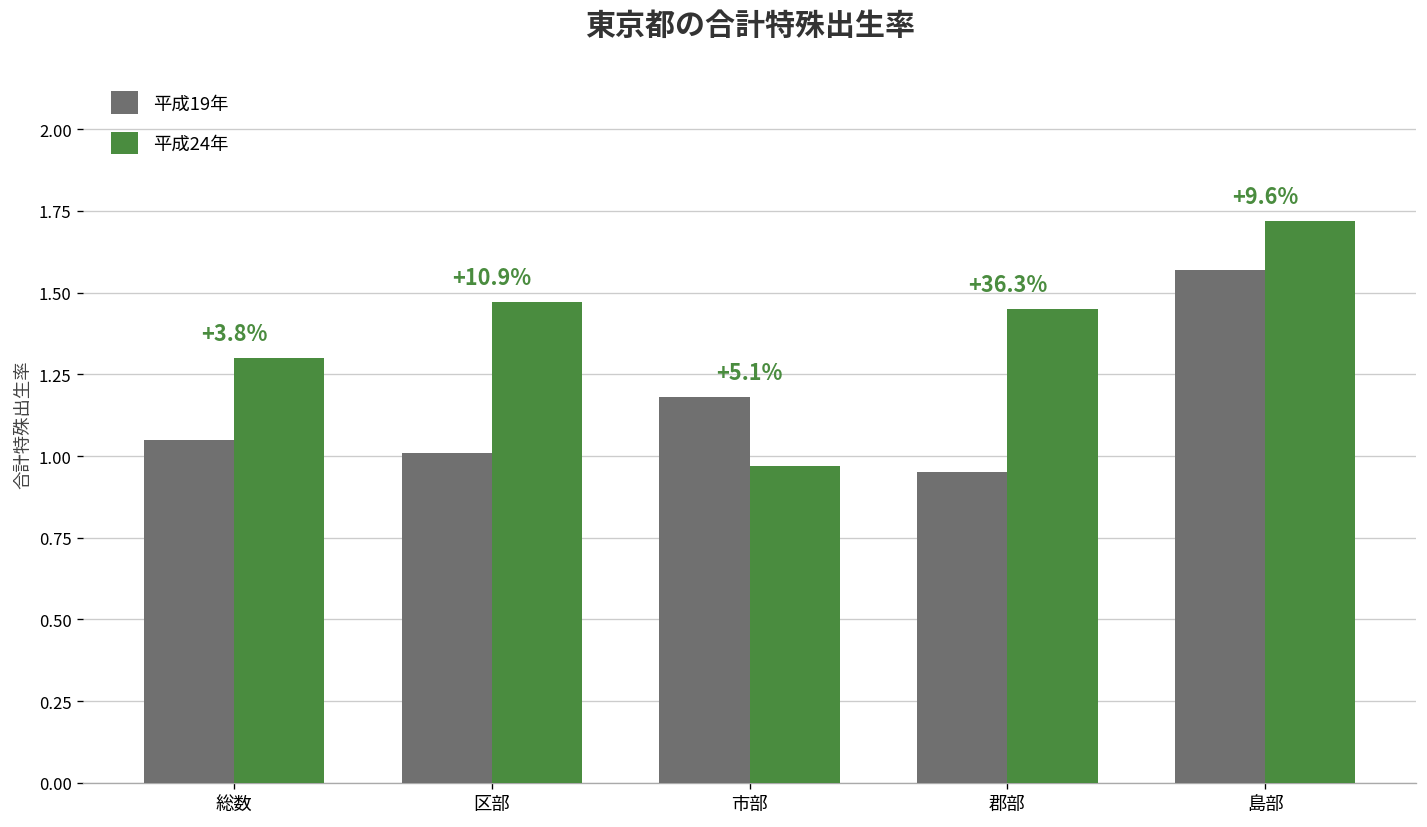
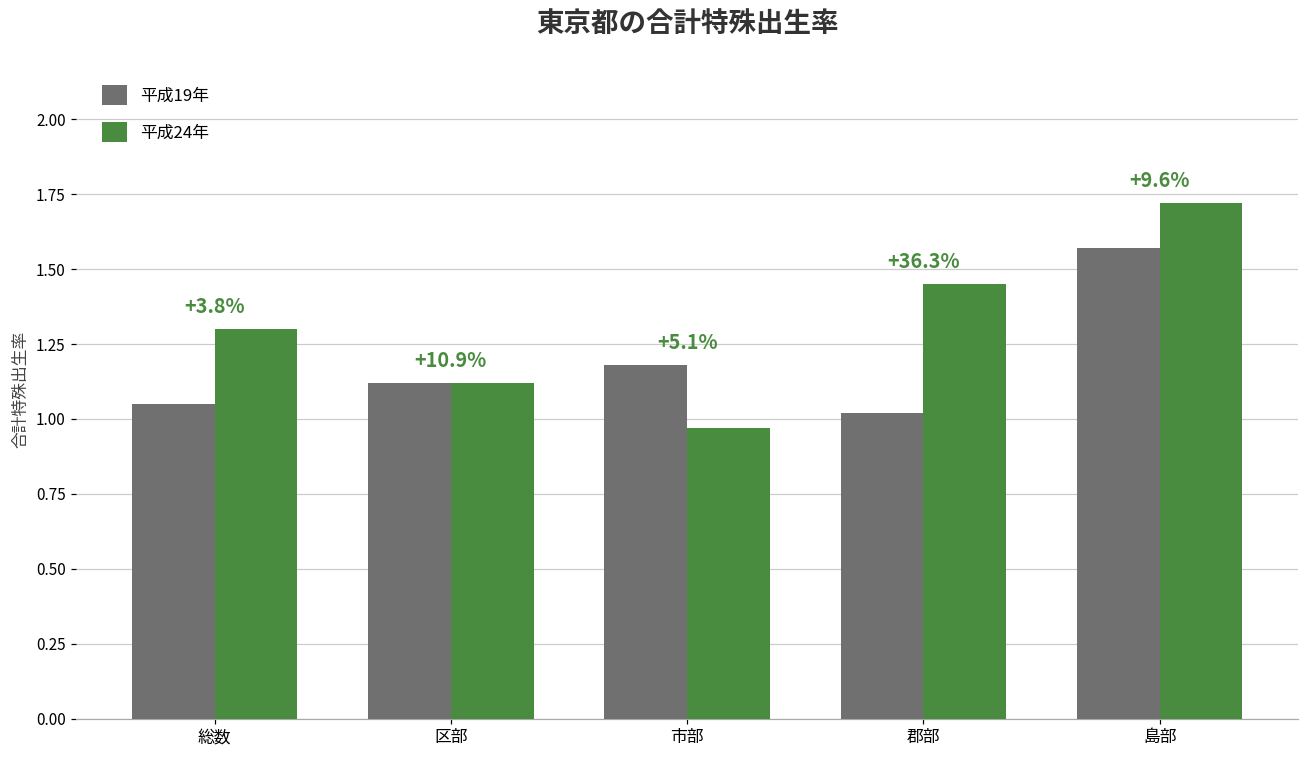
  {
    "平成19年": {
      "総数": 1.05,
-     "区部": 1.01,
-     "郡部": 0.95,
+     "区部": 1.12,
+     "郡部": 1.02,
      "島部": 1.57
    },
    "平成24年": {
-     "区部": 1.47,
+     "区部": 1.12,
      "市部": 0.97
    }
  }
